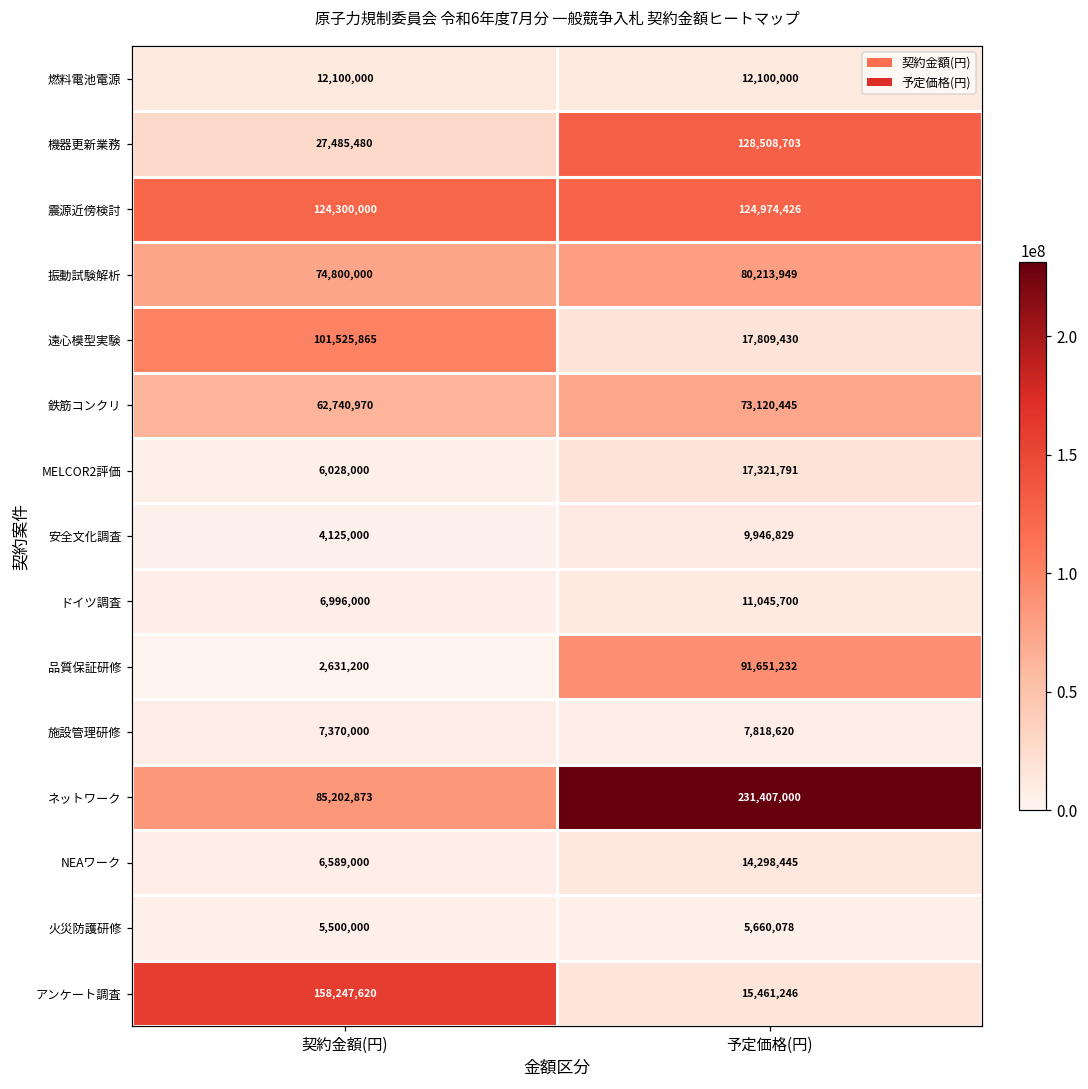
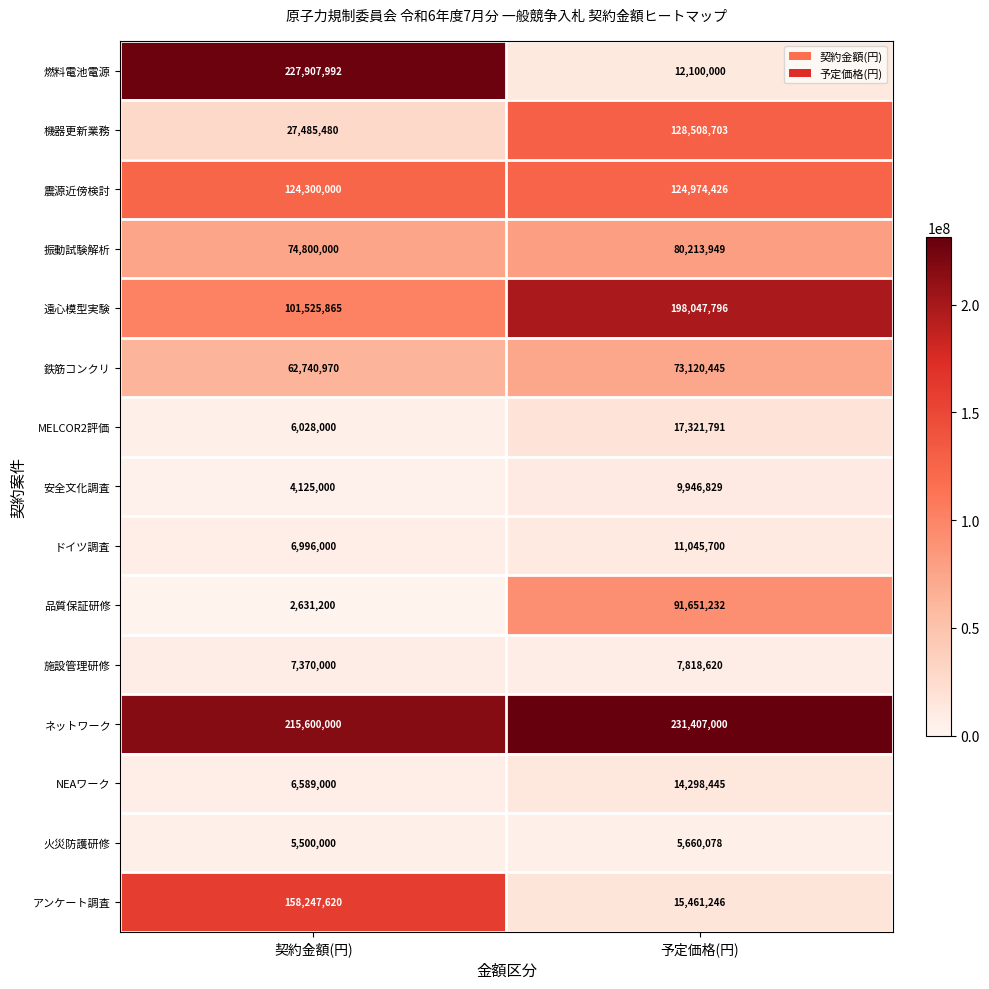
  {
    "燃料電池電源": {
-     "契約金額(円)": "12,100,000",
+     "契約金額(円)": "227,907,992",
      "予定価格(円)": "12,100,000"
    },
    "機器更新業務": {
      "契約金額(円)": "27,485,480",
      "予定価格(円)": "128,508,703"
    },
    "震源近傍検討": {
      "契約金額(円)": "124,300,000",
      "予定価格(円)": "124,974,426"
    },
    "振動試験解析": {
      "契約金額(円)": "74,800,000",
      "予定価格(円)": "80,213,949"
    },
    "遠心模型実験": {
      "契約金額(円)": "101,525,865",
-     "予定価格(円)": "17,809,430"
+     "予定価格(円)": "198,047,796"
    },
    "鉄筋コンクリ": {
      "契約金額(円)": "62,740,970",
      "予定価格(円)": "73,120,445"
    },
    "MELCOR2評価": {
      "契約金額(円)": "6,028,000",
      "予定価格(円)": "17,321,791"
    },
    "安全文化調査": {
      "契約金額(円)": "4,125,000",
      "予定価格(円)": "9,946,829"
    },
    "ドイツ調査": {
      "契約金額(円)": "6,996,000",
      "予定価格(円)": "11,045,700"
    },
    "品質保証研修": {
      "契約金額(円)": "2,631,200",
      "予定価格(円)": "91,651,232"
    },
    "施設管理研修": {
      "契約金額(円)": "7,370,000",
      "予定価格(円)": "7,818,620"
    },
    "ネットワーク": {
-     "契約金額(円)": "85,202,873",
+     "契約金額(円)": "215,600,000",
      "予定価格(円)": "231,407,000"
    },
    "NEAワーク": {
      "契約金額(円)": "6,589,000",
      "予定価格(円)": "14,298,445"
    },
    "火災防護研修": {
      "契約金額(円)": "5,500,000",
      "予定価格(円)": "5,660,078"
    },
    "アンケート調査": {
      "契約金額(円)": "158,247,620",
      "予定価格(円)": "15,461,246"
    }
  }
